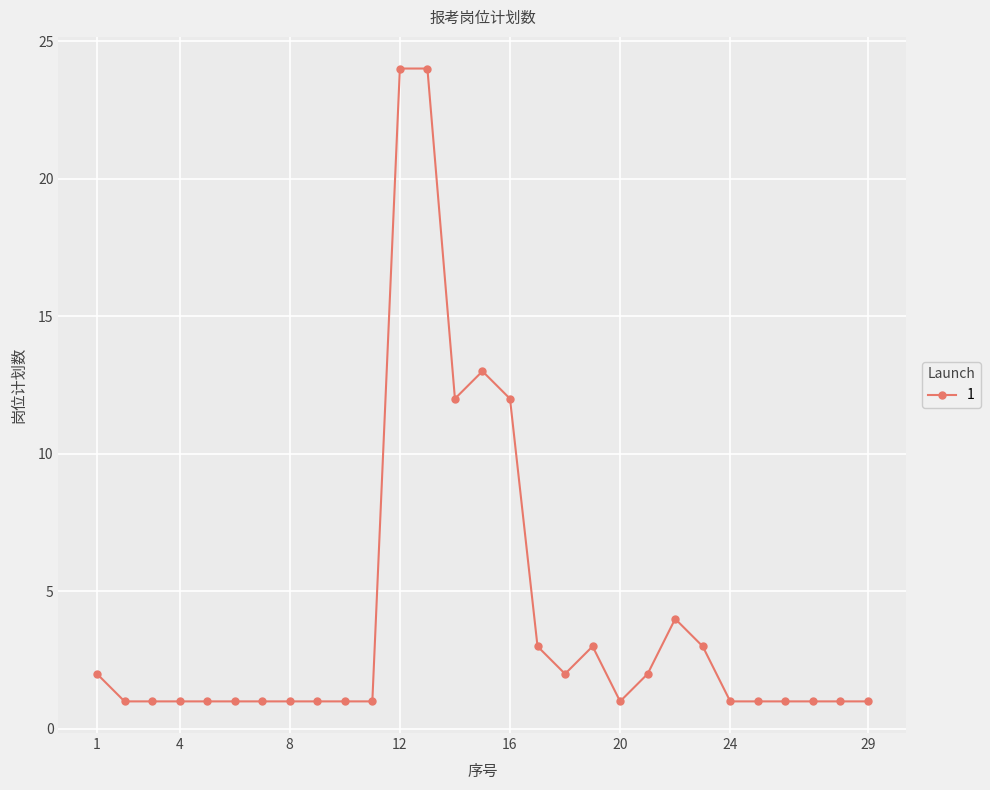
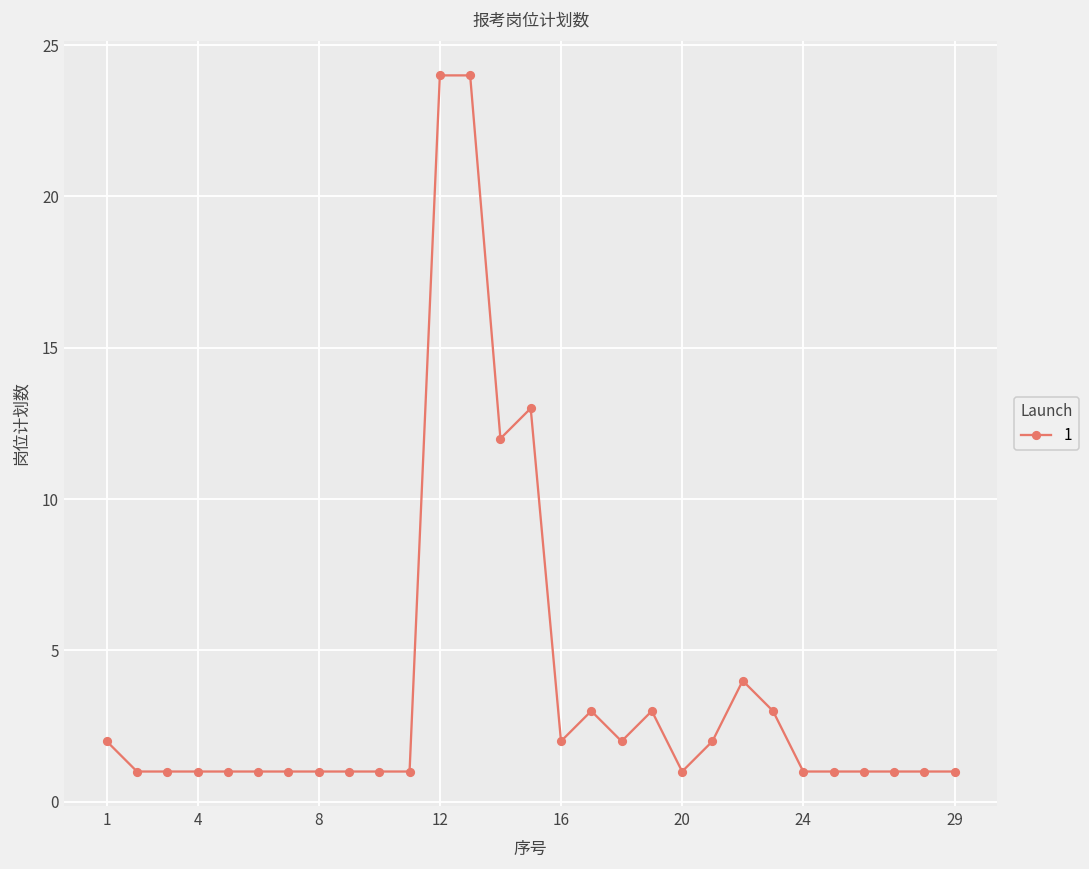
  {
    "1": 2,
    "4": 1,
    "8": 1,
    "12": 24,
-   "16": 12,
+   "16": 2,
    "20": 1,
    "24": 1,
    "29": 1
  }
